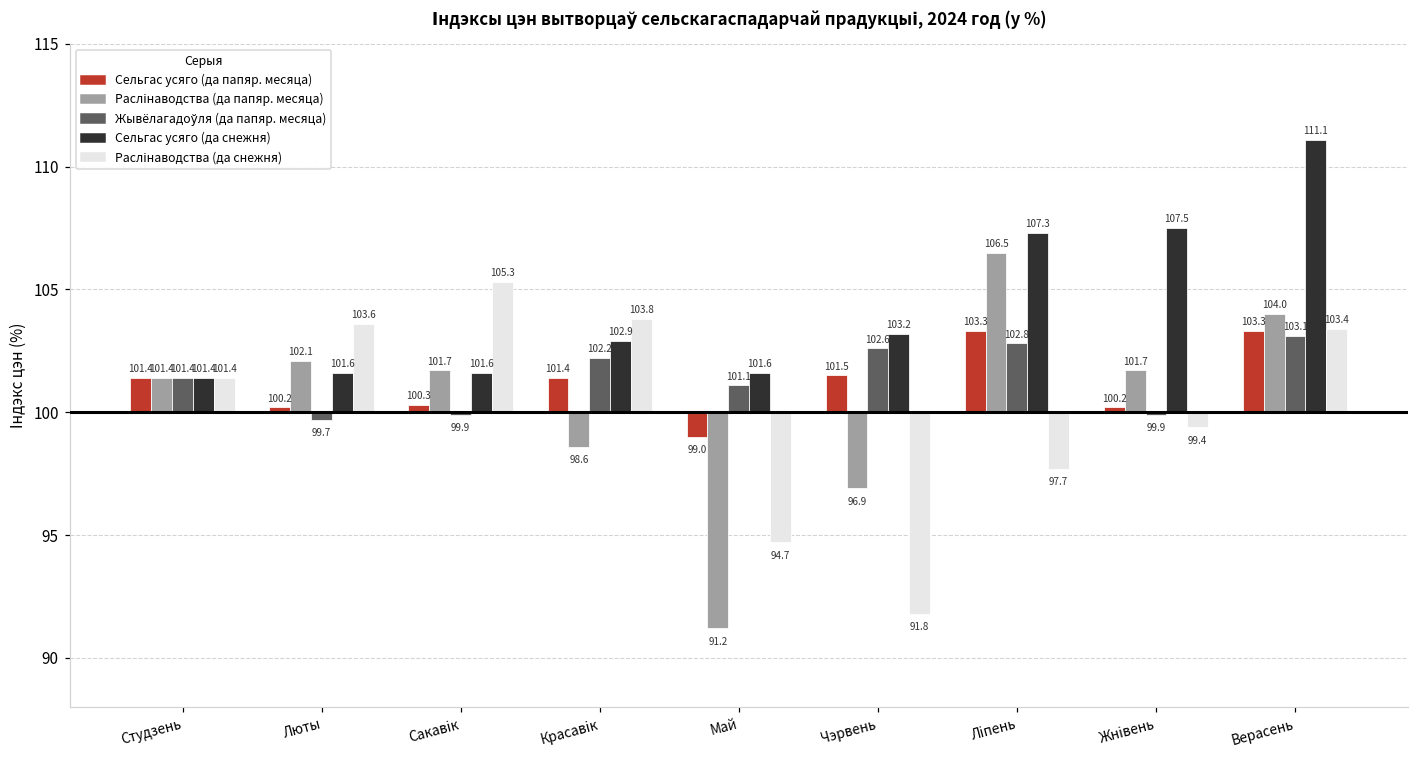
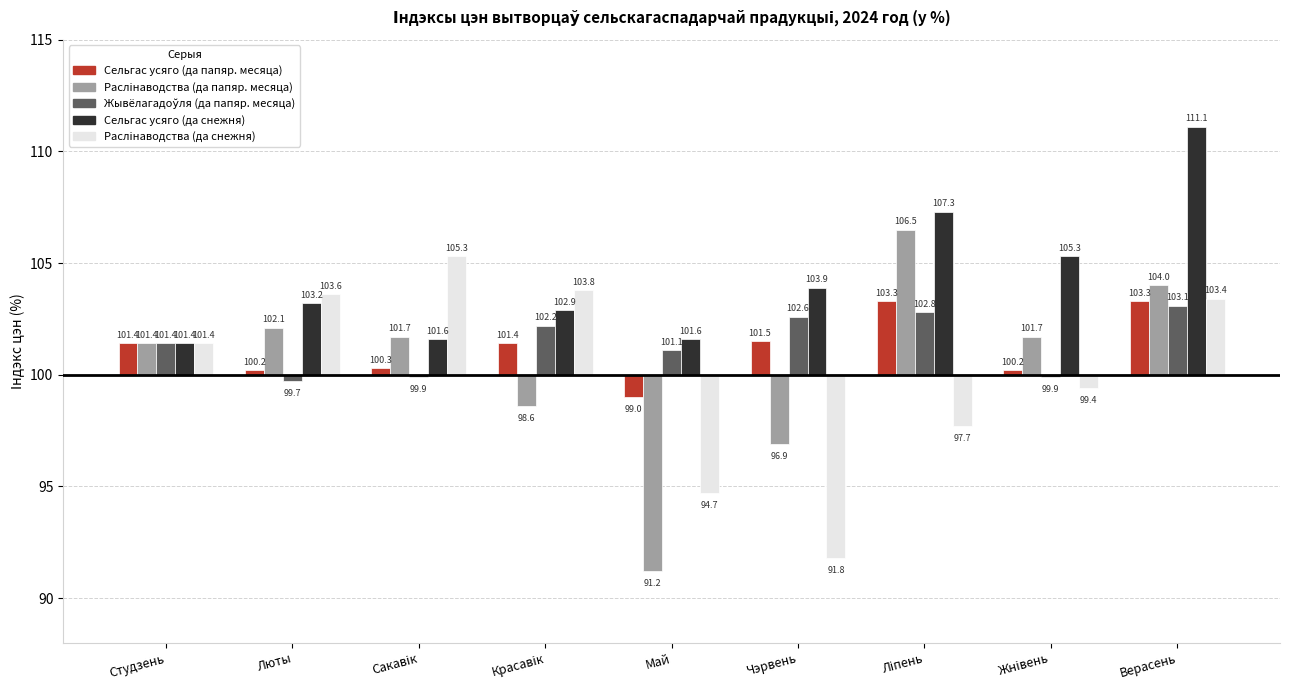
  {
    "Сельгас усяго (да снежня)": {
-     "Люты": 101.6,
-     "Чэрвень": 103.2,
-     "Жнівень": 107.5
+     "Люты": 103.2,
+     "Чэрвень": 103.9,
+     "Жнівень": 105.3
    }
  }
